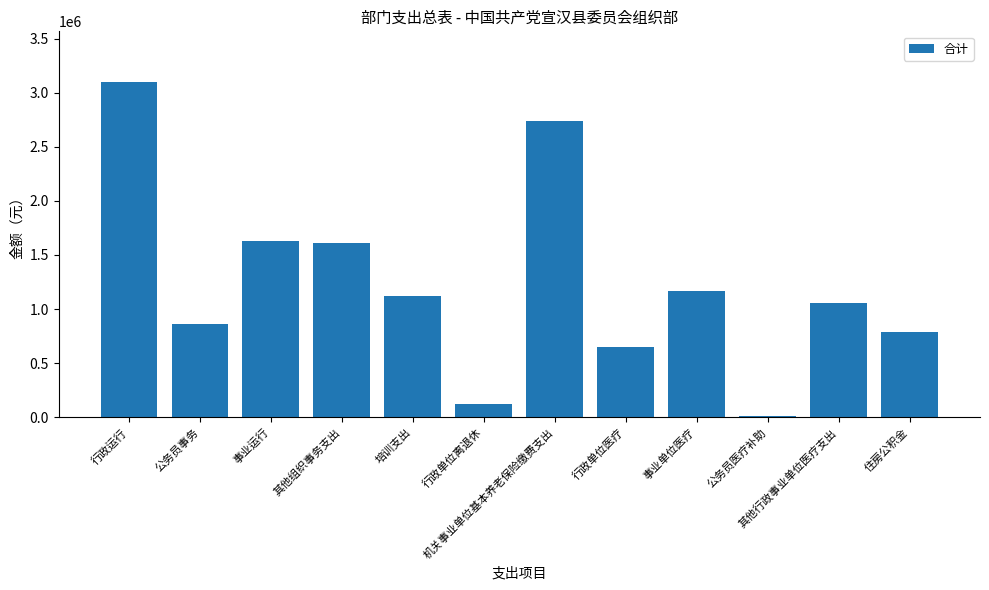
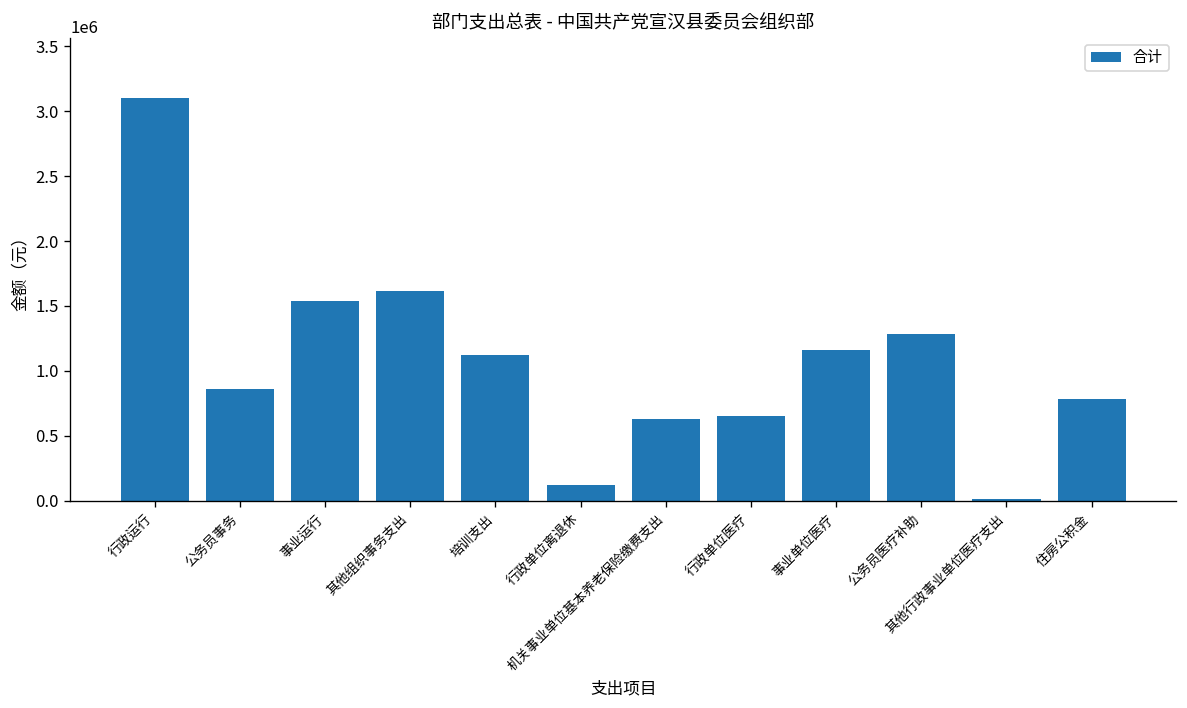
  {
    "行政运行": 3100000,
    "公务员事务": 860000,
-   "事业运行": 1620000,
+   "事业运行": 1540000,
    "其他组织事务支出": 1610000,
    "培训支出": 1120000,
    "行政单位离退休": 120000,
-   "机关事业单位基本养老保险缴费支出": 2730000,
+   "机关事业单位基本养老保险缴费支出": 630000,
    "行政单位医疗": 650000,
    "事业单位医疗": 1160000,
-   "公务员医疗补助": 20000,
-   "其他行政事业单位医疗支出": 1050000,
+   "公务员医疗补助": 1290000,
+   "其他行政事业单位医疗支出": 10000,
    "住房公积金": 790000
  }
